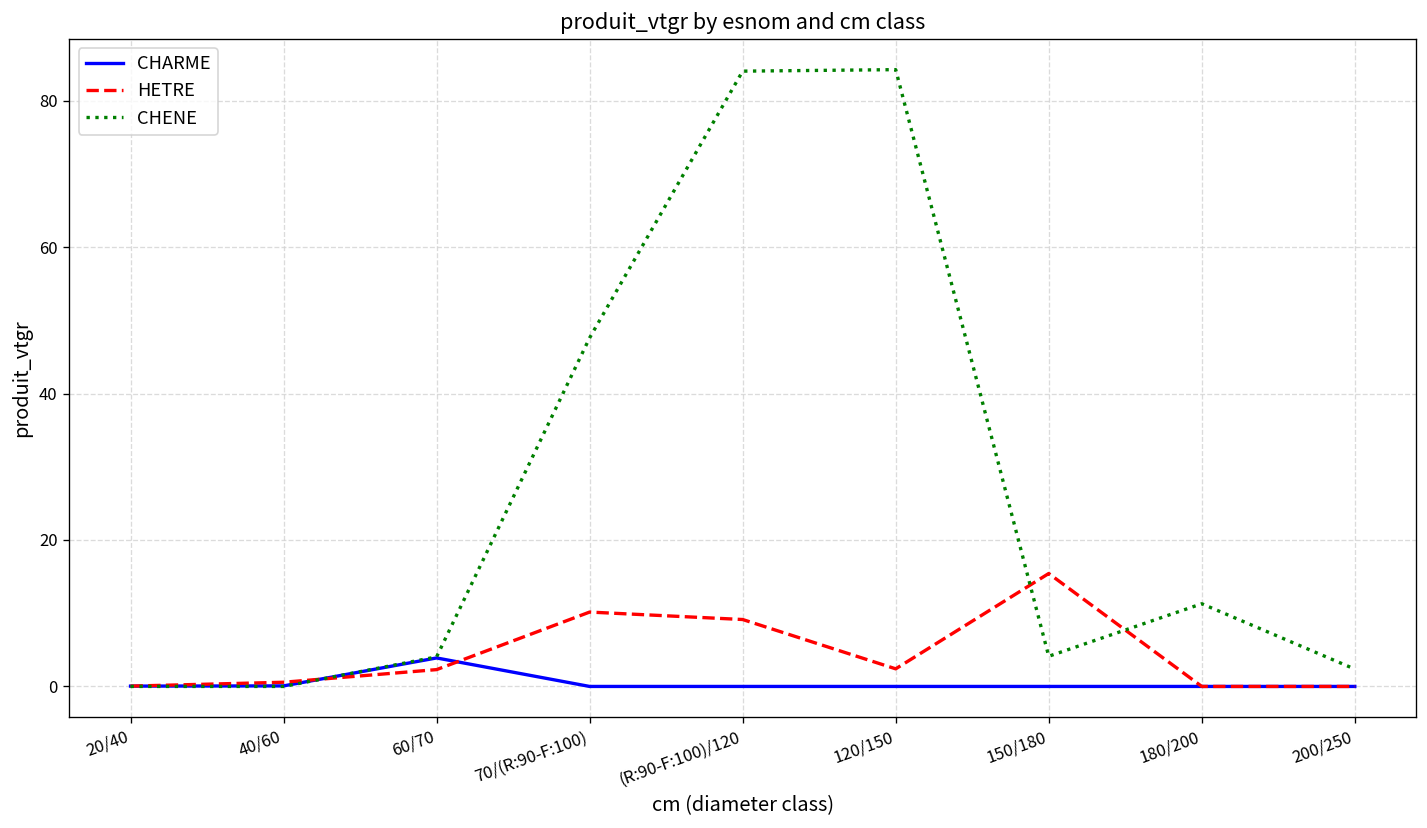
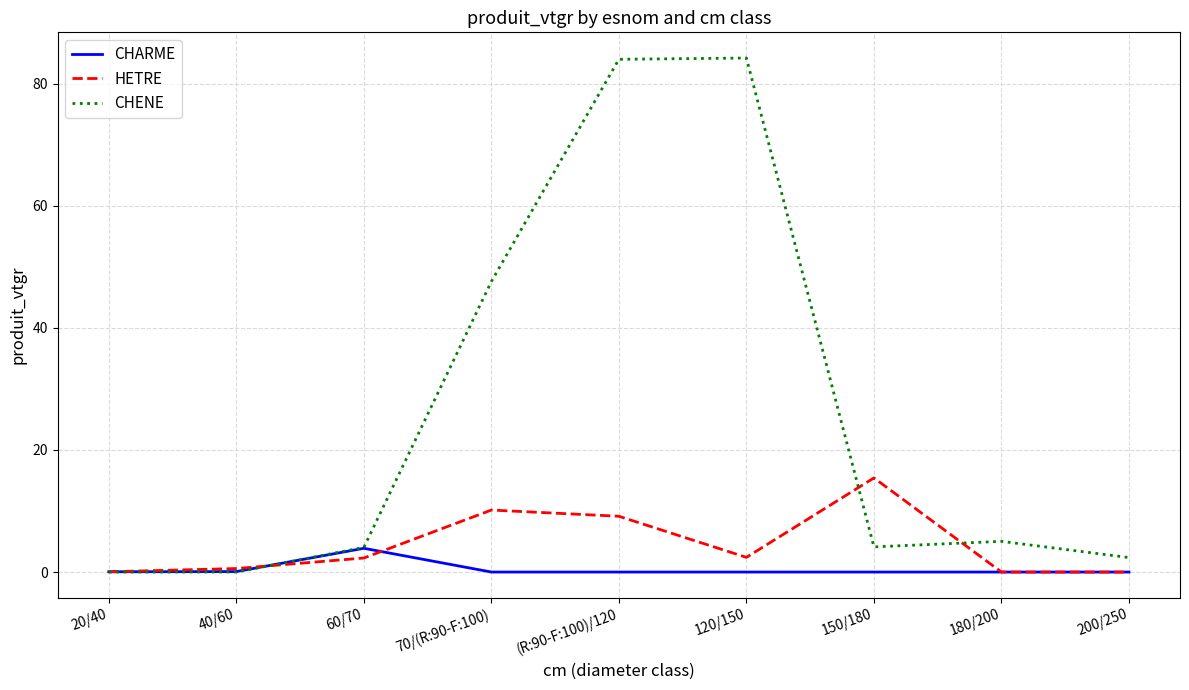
  {
    "CHARME": {
      "70/(R:90-F:100)": 0,
      "(R:90-F:100)/120": 0,
      "120/150": 0,
      "150/180": 0
    },
    "HETRE": {
      "40/60": 1,
      "60/70": 2,
      "70/(R:90-F:100)": 10,
      "(R:90-F:100)/120": 9,
      "120/150": 2,
      "150/180": 15
    },
    "CHENE": {
      "70/(R:90-F:100)": 48,
      "(R:90-F:100)/120": 84,
      "120/150": 84,
      "150/180": 4,
-     "180/200": 11,
+     "180/200": 5,
      "200/250": 2
    }
  }
